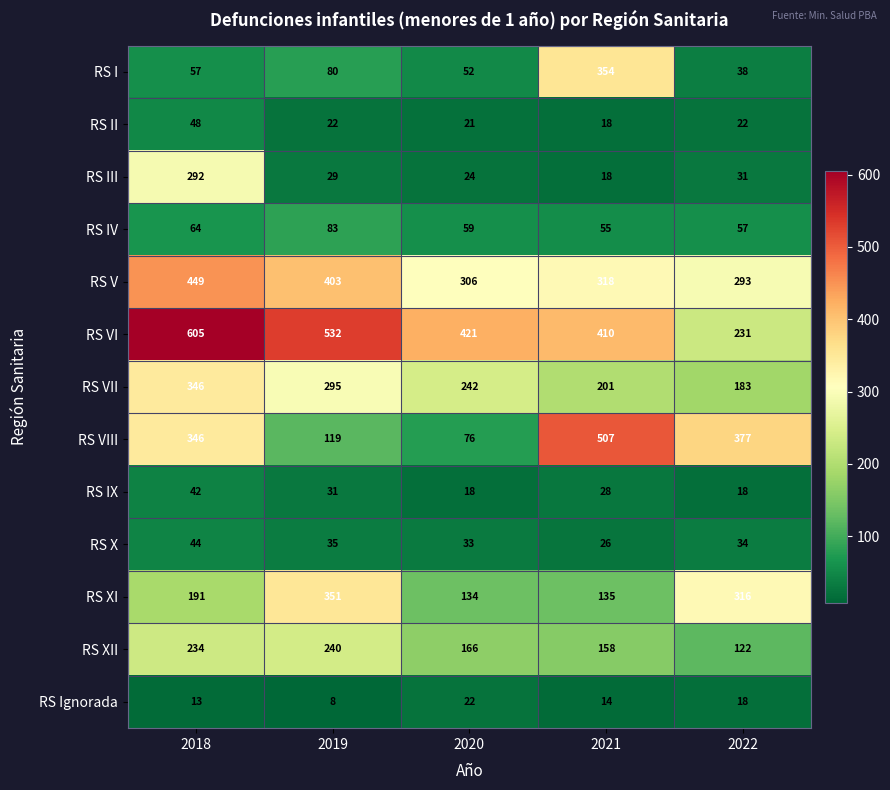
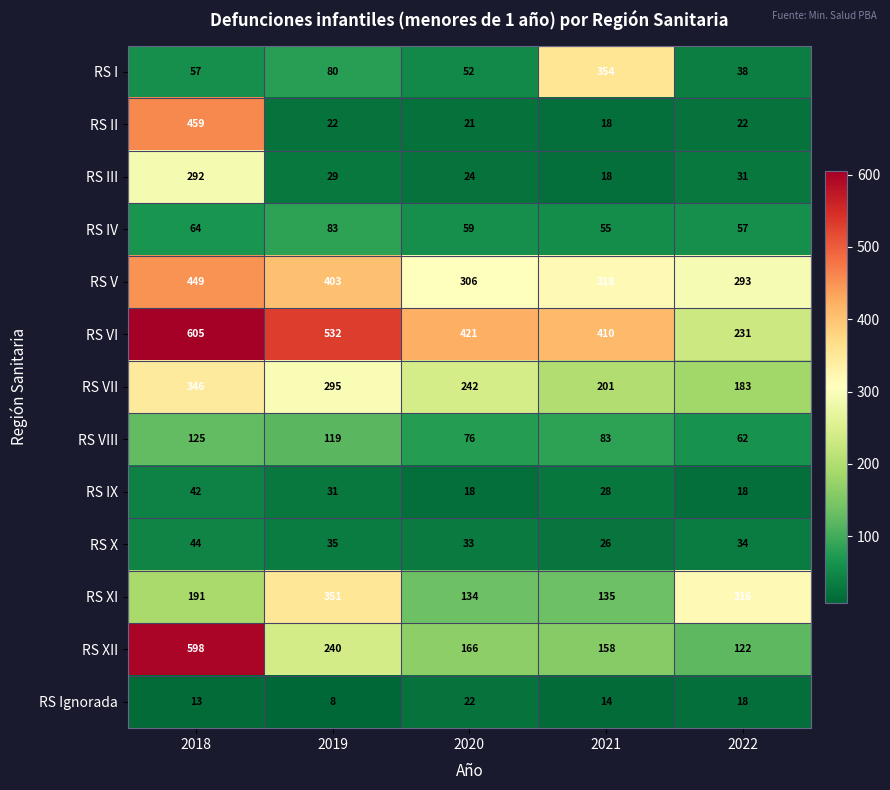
  {
    "RS I": {
      "2018": 57,
      "2019": 80,
      "2020": 52,
      "2021": 354,
      "2022": 38
    },
    "RS II": {
-     "2018": 48,
+     "2018": 459,
      "2019": 22,
      "2020": 21,
      "2021": 18,
      "2022": 22
    },
    "RS III": {
      "2018": 292,
      "2019": 29,
      "2020": 24,
      "2021": 18,
      "2022": 31
    },
    "RS IV": {
      "2018": 64,
      "2019": 83,
      "2020": 59,
      "2021": 55,
      "2022": 57
    },
    "RS V": {
      "2018": 449,
      "2019": 403,
      "2020": 306,
      "2021": 318,
      "2022": 293
    },
    "RS VI": {
      "2018": 605,
      "2019": 532,
      "2020": 421,
      "2021": 410,
      "2022": 231
    },
    "RS VII": {
      "2018": 346,
      "2019": 295,
      "2020": 242,
      "2021": 201,
      "2022": 183
    },
    "RS VIII": {
-     "2018": 346,
+     "2018": 125,
      "2019": 119,
      "2020": 76,
-     "2021": 507,
-     "2022": 377
+     "2021": 83,
+     "2022": 62
    },
    "RS IX": {
      "2018": 42,
      "2019": 31,
      "2020": 18,
      "2021": 28,
      "2022": 18
    },
    "RS X": {
      "2018": 44,
      "2019": 35,
      "2020": 33,
      "2021": 26,
      "2022": 34
    },
    "RS XI": {
      "2018": 191,
      "2019": 351,
      "2020": 134,
      "2021": 135,
      "2022": 316
    },
    "RS XII": {
-     "2018": 234,
+     "2018": 598,
      "2019": 240,
      "2020": 166,
      "2021": 158,
      "2022": 122
    },
    "RS Ignorada": {
      "2018": 13,
      "2019": 8,
      "2020": 22,
      "2021": 14,
      "2022": 18
    }
  }
